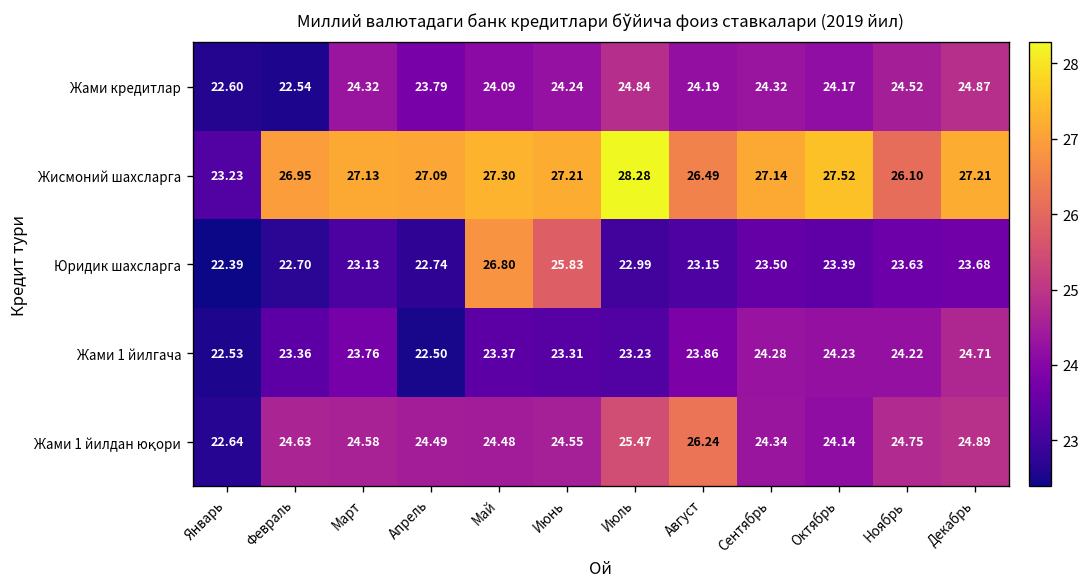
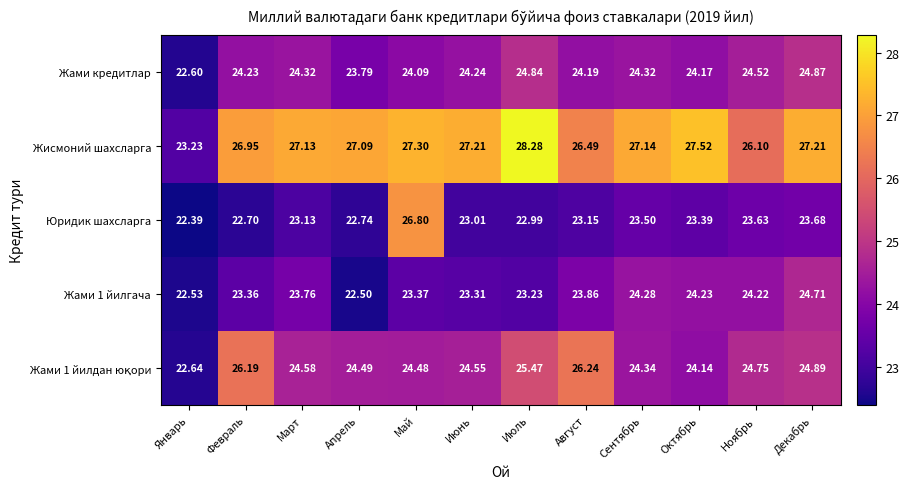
  {
    "Жами кредитлар": {
      "Январь": 22.60,
-     "Февраль": 22.54,
+     "Февраль": 24.23,
      "Март": 24.32,
      "Апрель": 23.79,
      "Май": 24.09,
      "Июнь": 24.24,
      "Июль": 24.84,
      "Август": 24.19,
      "Сентябрь": 24.32,
      "Октябрь": 24.17,
      "Ноябрь": 24.52,
      "Декабрь": 24.87
    },
    "Жисмоний шахсларга": {
      "Январь": 23.23,
      "Февраль": 26.95,
      "Март": 27.13,
      "Апрель": 27.09,
      "Май": 27.30,
      "Июнь": 27.21,
      "Июль": 28.28,
      "Август": 26.49,
      "Сентябрь": 27.14,
      "Октябрь": 27.52,
      "Ноябрь": 26.10,
      "Декабрь": 27.21
    },
    "Юридик шахсларга": {
      "Январь": 22.39,
      "Февраль": 22.70,
      "Март": 23.13,
      "Апрель": 22.74,
      "Май": 26.80,
-     "Июнь": 25.83,
+     "Июнь": 23.01,
      "Июль": 22.99,
      "Август": 23.15,
      "Сентябрь": 23.50,
      "Октябрь": 23.39,
      "Ноябрь": 23.63,
      "Декабрь": 23.68
    },
    "Жами 1 йилгача": {
      "Январь": 22.53,
      "Февраль": 23.36,
      "Март": 23.76,
      "Апрель": 22.50,
      "Май": 23.37,
      "Июнь": 23.31,
      "Июль": 23.23,
      "Август": 23.86,
      "Сентябрь": 24.28,
      "Октябрь": 24.23,
      "Ноябрь": 24.22,
      "Декабрь": 24.71
    },
    "Жами 1 йилдан юқори": {
      "Январь": 22.64,
-     "Февраль": 24.63,
+     "Февраль": 26.19,
      "Март": 24.58,
      "Апрель": 24.49,
      "Май": 24.48,
      "Июнь": 24.55,
      "Июль": 25.47,
      "Август": 26.24,
      "Сентябрь": 24.34,
      "Октябрь": 24.14,
      "Ноябрь": 24.75,
      "Декабрь": 24.89
    }
  }
